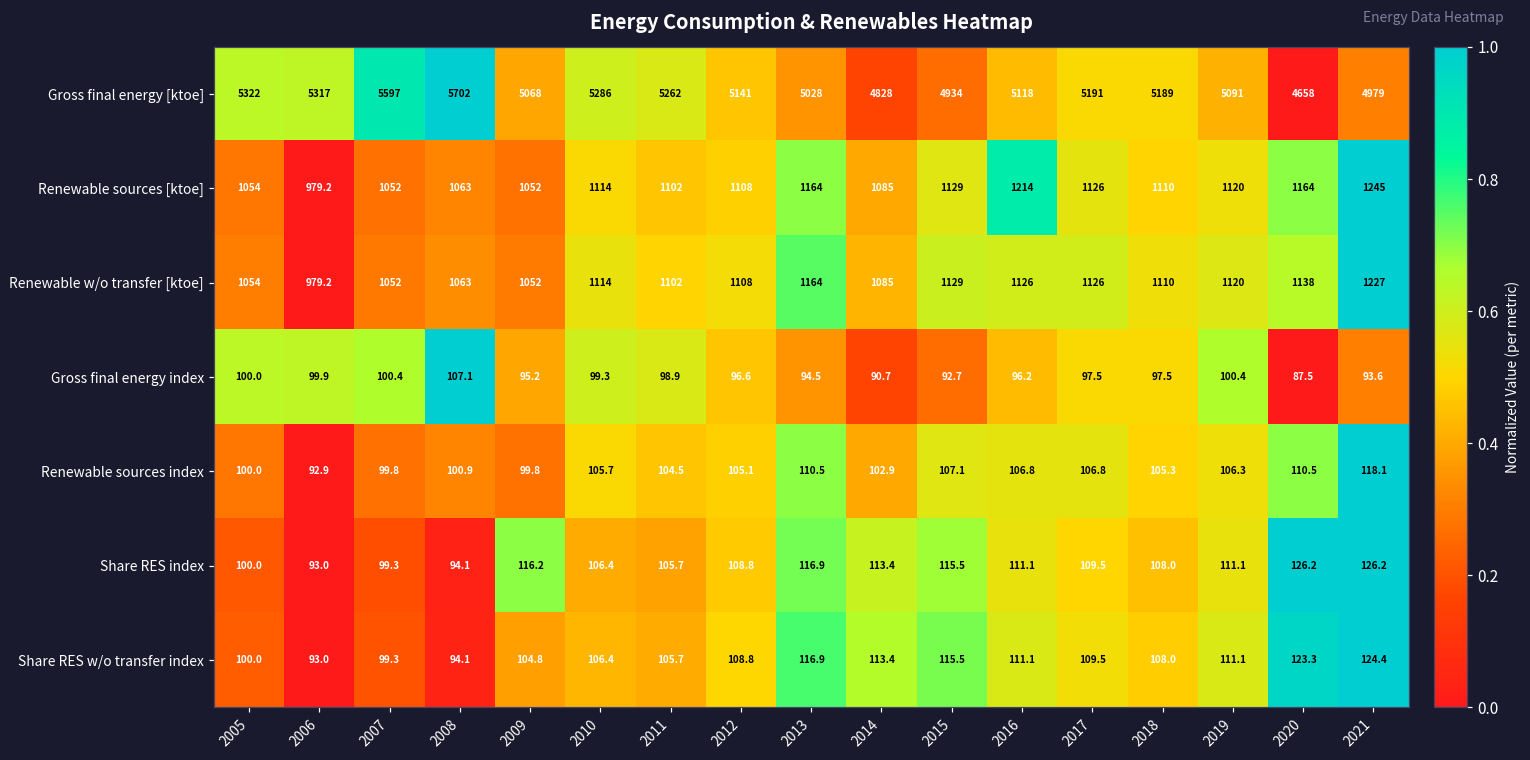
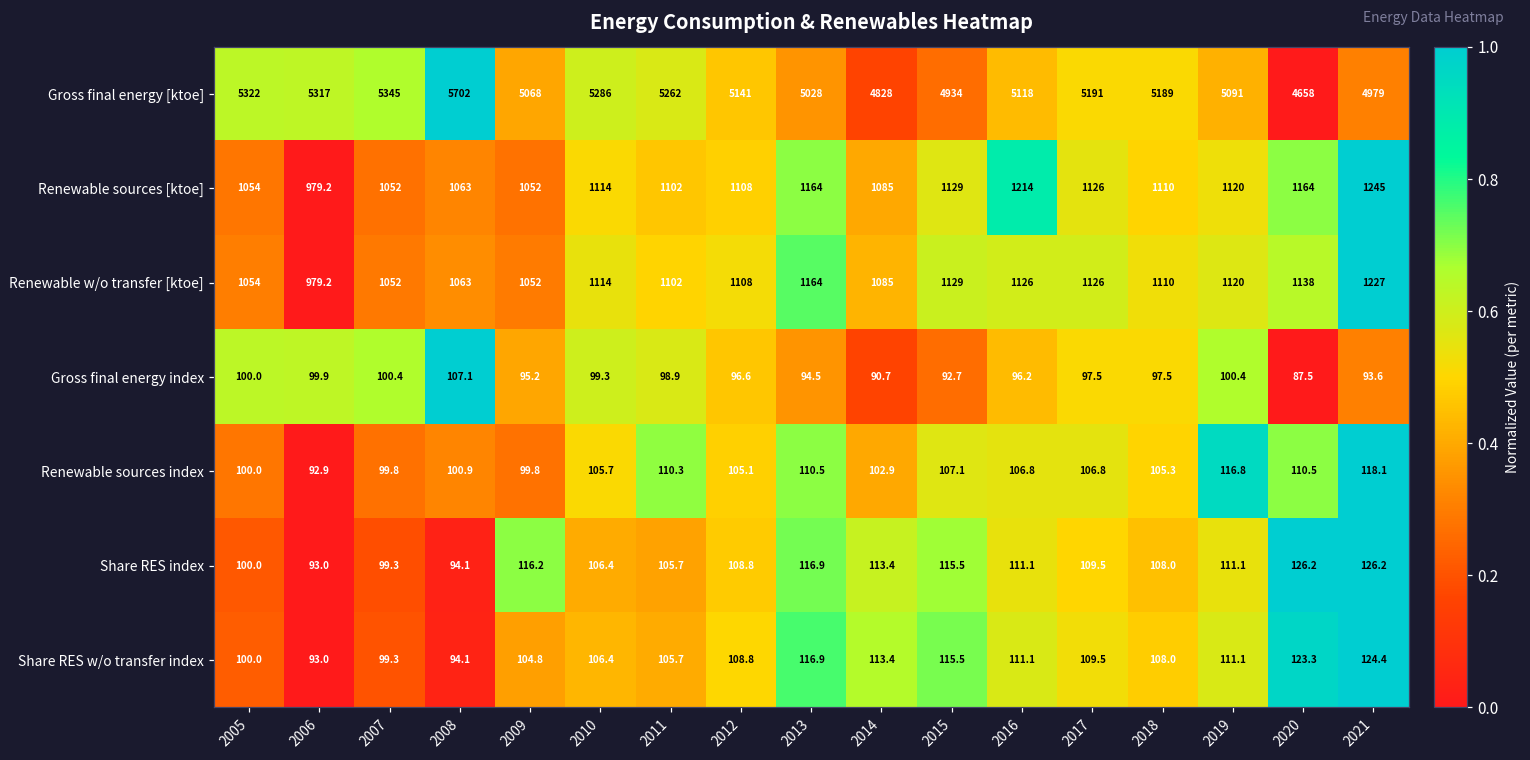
  {
    "Gross final energy [ktoe]": {
      "2005": 5322,
      "2006": 5317,
-     "2007": 5597,
+     "2007": 5345,
      "2008": 5702,
      "2009": 5068,
      "2010": 5286,
      "2011": 5262,
      "2012": 5141,
      "2013": 5028,
      "2014": 4828,
      "2015": 4934,
      "2016": 5118,
      "2017": 5191,
      "2018": 5189,
      "2019": 5091,
      "2020": 4658,
      "2021": 4979
    },
    "Renewable sources [ktoe]": {
      "2005": 1054,
      "2006": 979.2,
      "2007": 1052,
      "2008": 1063,
      "2009": 1052,
      "2010": 1114,
      "2011": 1102,
      "2012": 1108,
      "2013": 1164,
      "2014": 1085,
      "2015": 1129,
      "2016": 1214,
      "2017": 1126,
      "2018": 1110,
      "2019": 1120,
      "2020": 1164,
      "2021": 1245
    },
    "Renewable w/o transfer [ktoe]": {
      "2005": 1054,
      "2006": 979.2,
      "2007": 1052,
      "2008": 1063,
      "2009": 1052,
      "2010": 1114,
      "2011": 1102,
      "2012": 1108,
      "2013": 1164,
      "2014": 1085,
      "2015": 1129,
      "2016": 1126,
      "2017": 1126,
      "2018": 1110,
      "2019": 1120,
      "2020": 1138,
      "2021": 1227
    },
    "Gross final energy index": {
      "2005": 100.0,
      "2006": 99.9,
      "2007": 100.4,
      "2008": 107.1,
      "2009": 95.2,
      "2010": 99.3,
      "2011": 98.9,
      "2012": 96.6,
      "2013": 94.5,
      "2014": 90.7,
      "2015": 92.7,
      "2016": 96.2,
      "2017": 97.5,
      "2018": 97.5,
      "2019": 100.4,
      "2020": 87.5,
      "2021": 93.6
    },
    "Renewable sources index": {
      "2005": 100.0,
      "2006": 92.9,
      "2007": 99.8,
      "2008": 100.9,
      "2009": 99.8,
      "2010": 105.7,
-     "2011": 104.5,
+     "2011": 110.3,
      "2012": 105.1,
      "2013": 110.5,
      "2014": 102.9,
      "2015": 107.1,
      "2016": 106.8,
      "2017": 106.8,
      "2018": 105.3,
-     "2019": 106.3,
+     "2019": 116.8,
      "2020": 110.5,
      "2021": 118.1
    },
    "Share RES index": {
      "2005": 100.0,
      "2006": 93.0,
      "2007": 99.3,
      "2008": 94.1,
      "2009": 116.2,
      "2010": 106.4,
      "2011": 105.7,
      "2012": 108.8,
      "2013": 116.9,
      "2014": 113.4,
      "2015": 115.5,
      "2016": 111.1,
      "2017": 109.5,
      "2018": 108.0,
      "2019": 111.1,
      "2020": 126.2,
      "2021": 126.2
    },
    "Share RES w/o transfer index": {
      "2005": 100.0,
      "2006": 93.0,
      "2007": 99.3,
      "2008": 94.1,
      "2009": 104.8,
      "2010": 106.4,
      "2011": 105.7,
      "2012": 108.8,
      "2013": 116.9,
      "2014": 113.4,
      "2015": 115.5,
      "2016": 111.1,
      "2017": 109.5,
      "2018": 108.0,
      "2019": 111.1,
      "2020": 123.3,
      "2021": 124.4
    }
  }
